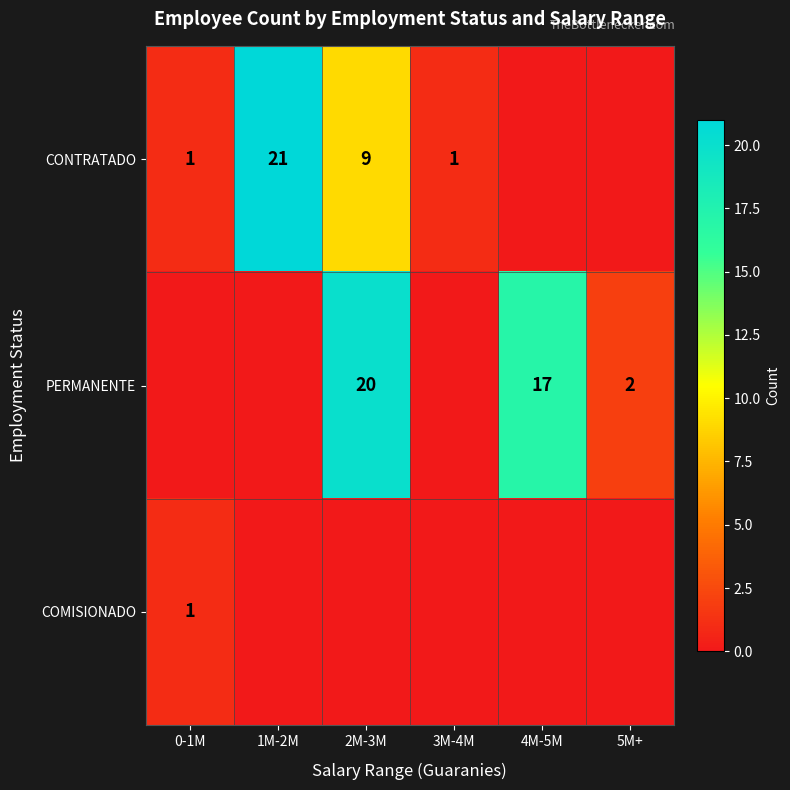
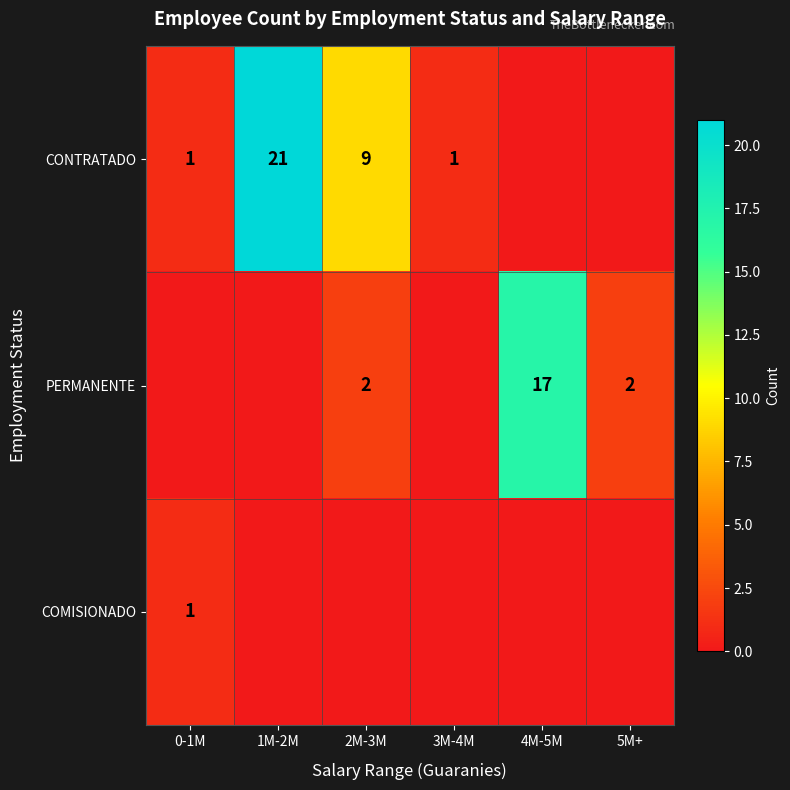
  {
    "CONTRATADO": {
      "0-1M": 1,
      "1M-2M": 21,
      "2M-3M": 9,
      "3M-4M": 1
    },
    "PERMANENTE": {
-     "2M-3M": 20,
+     "2M-3M": 2,
      "4M-5M": 17,
      "5M+": 2
    },
    "COMISIONADO": {
      "0-1M": 1
    }
  }
